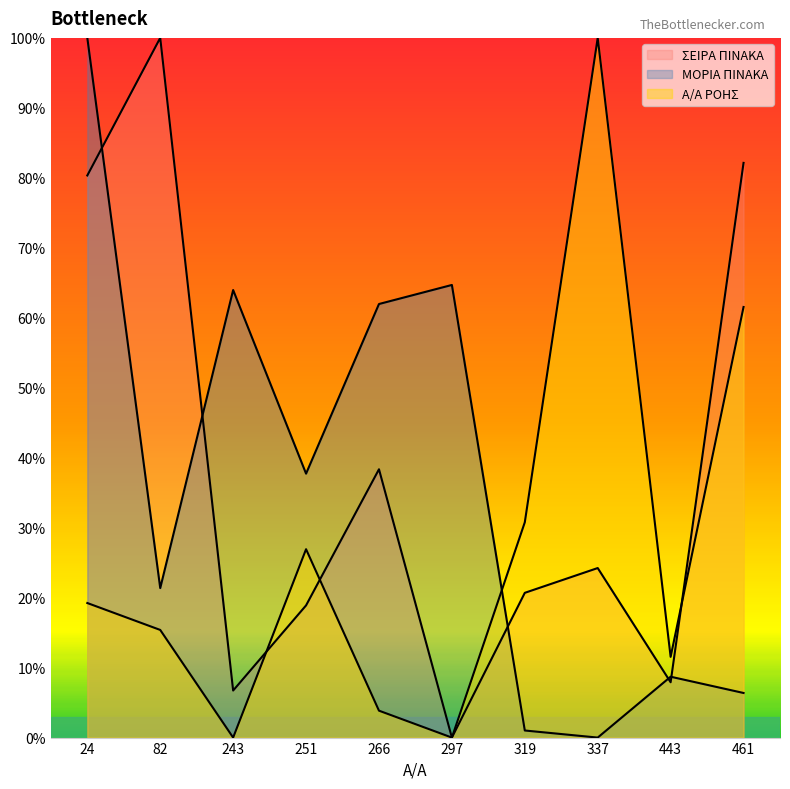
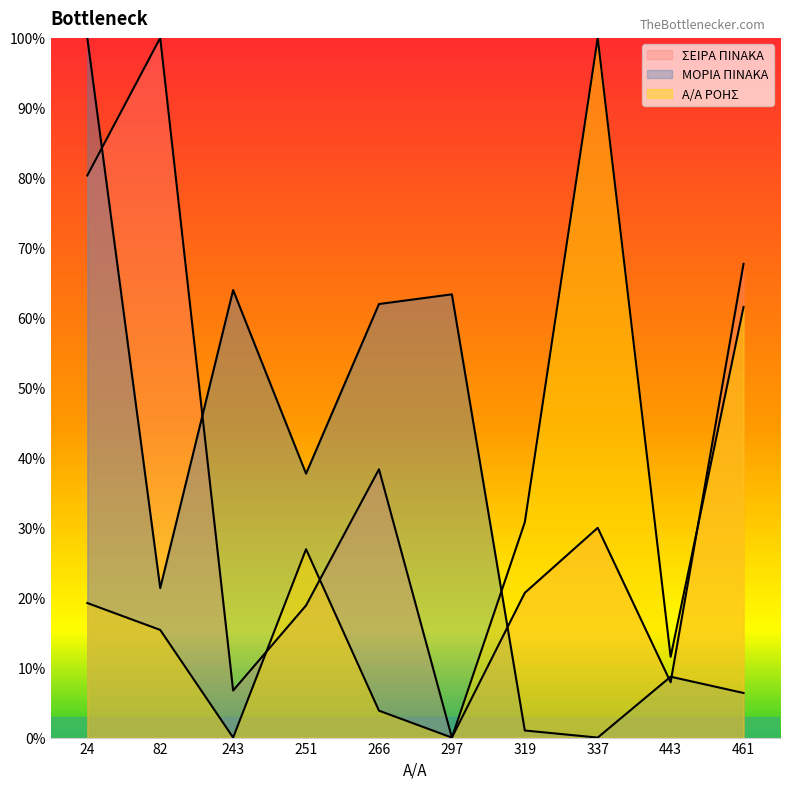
  {
    "ΣΕΙΡΑ ΠΙΝΑΚΑ": {
      "24": "80%",
      "82": "100%",
      "243": "7%",
      "251": "19%",
      "266": "38%",
      "319": "21%",
-     "337": "24%",
+     "337": "30%",
      "443": "8%",
-     "461": "82%"
+     "461": "68%"
    },
    "ΜΟΡΙΑ ΠΙΝΑΚΑ": {
      "24": "100%",
      "82": "21%",
      "243": "64%",
      "251": "38%",
      "266": "62%",
-     "297": "65%",
+     "297": "63%",
      "443": "9%",
      "461": "6%"
    },
    "Α/Α ΡΟΗΣ": {
      "24": "19%",
      "82": "15%",
      "251": "27%",
      "266": "4%",
      "319": "31%",
      "337": "100%",
      "443": "12%",
      "461": "62%"
    }
  }
